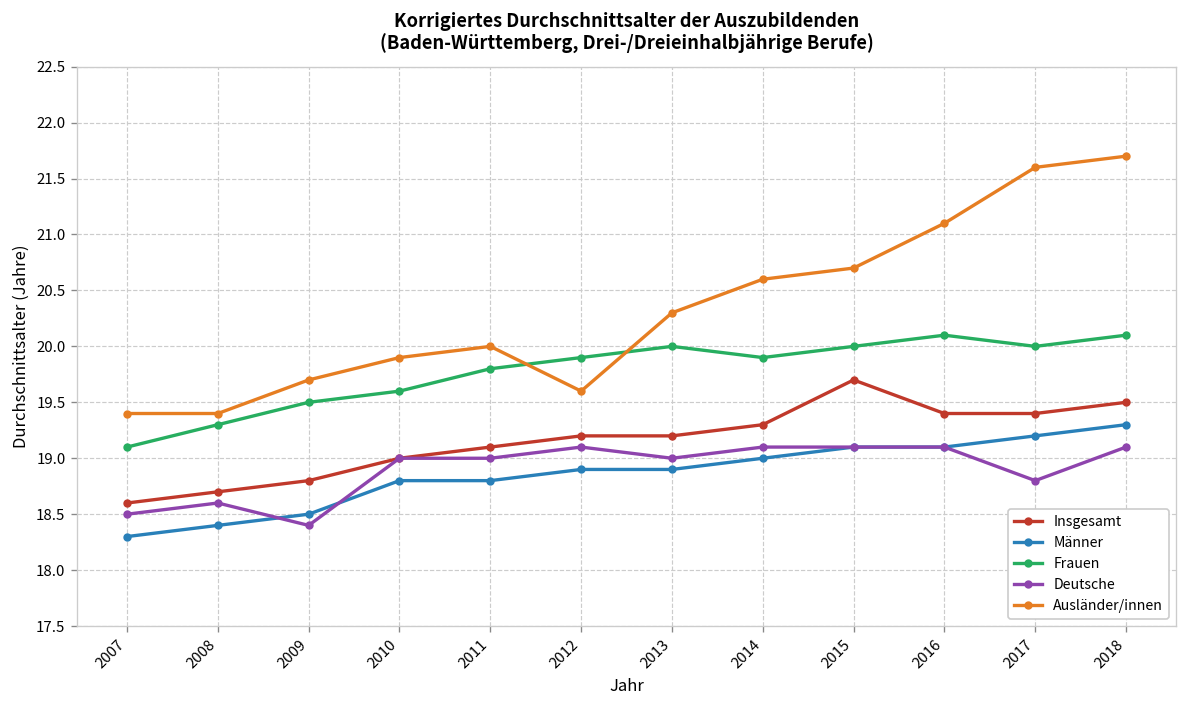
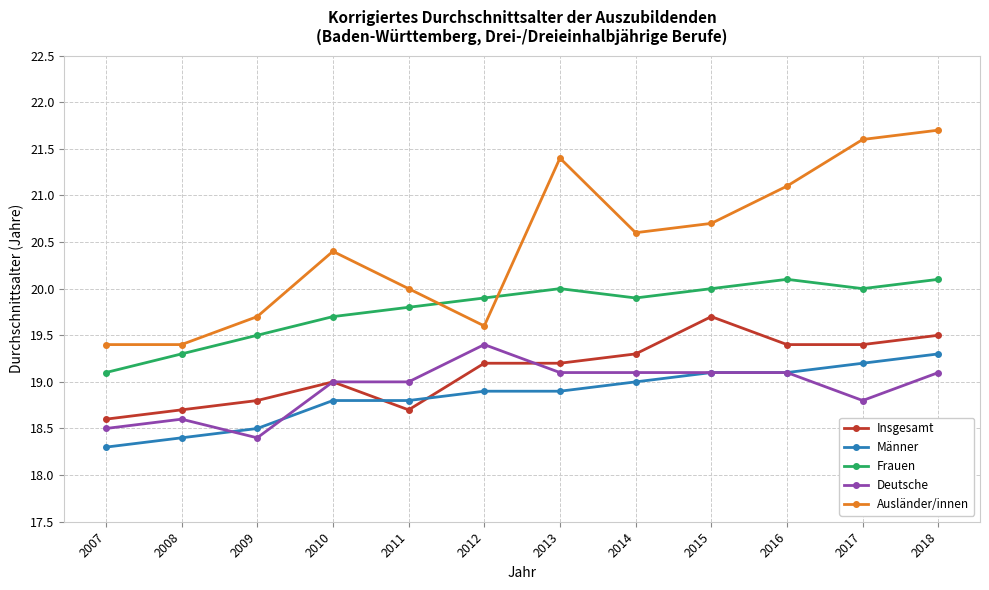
  {
    "Insgesamt": {
      "2007": 18.6,
      "2008": 18.7,
      "2009": 18.8,
-     "2011": 19.1,
+     "2011": 18.7,
      "2012": 19.2,
      "2013": 19.2,
      "2014": 19.3,
      "2015": 19.7,
      "2016": 19.4,
      "2017": 19.4,
      "2018": 19.5
    },
    "Männer": {
      "2007": 18.3,
      "2008": 18.4,
      "2009": 18.5,
      "2010": 18.8,
      "2011": 18.8,
      "2012": 18.9,
      "2013": 18.9,
      "2014": 19.0,
      "2017": 19.2,
      "2018": 19.3
    },
    "Frauen": {
      "2007": 19.1,
      "2008": 19.3,
      "2009": 19.5,
-     "2010": 19.6,
+     "2010": 19.7,
      "2011": 19.8,
      "2012": 19.9,
      "2013": 20.0,
      "2014": 19.9,
      "2015": 20.0,
      "2016": 20.1,
      "2017": 20.0,
      "2018": 20.1
    },
    "Deutsche": {
      "2007": 18.5,
      "2008": 18.6,
      "2009": 18.4,
      "2011": 19.0,
-     "2012": 19.1,
-     "2013": 19.0,
+     "2012": 19.4,
+     "2013": 19.1,
      "2014": 19.1,
      "2017": 18.8,
      "2018": 19.1
    },
    "Ausländer/innen": {
      "2007": 19.4,
      "2008": 19.4,
      "2009": 19.7,
-     "2010": 19.9,
+     "2010": 20.4,
      "2011": 20.0,
      "2012": 19.6,
-     "2013": 20.3,
+     "2013": 21.4,
      "2014": 20.6,
      "2015": 20.7,
      "2016": 21.1,
      "2017": 21.6,
      "2018": 21.7
    }
  }
